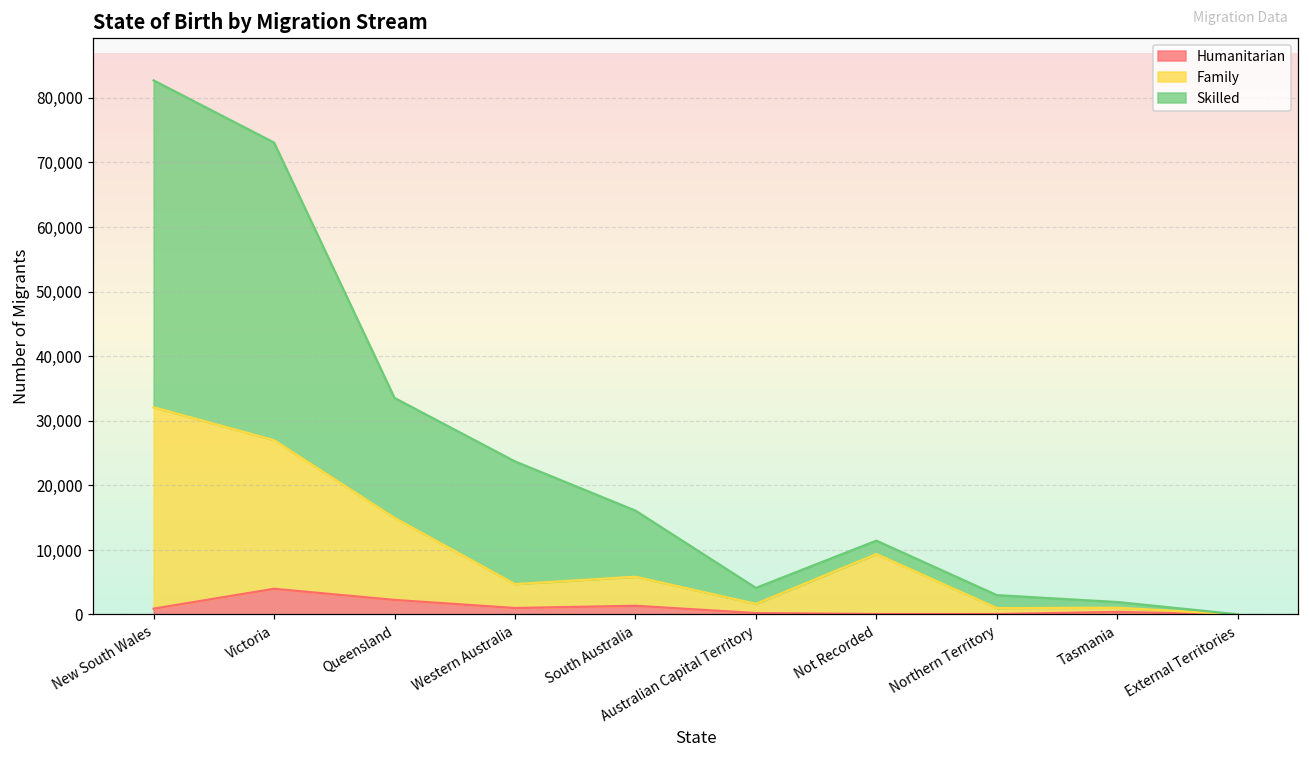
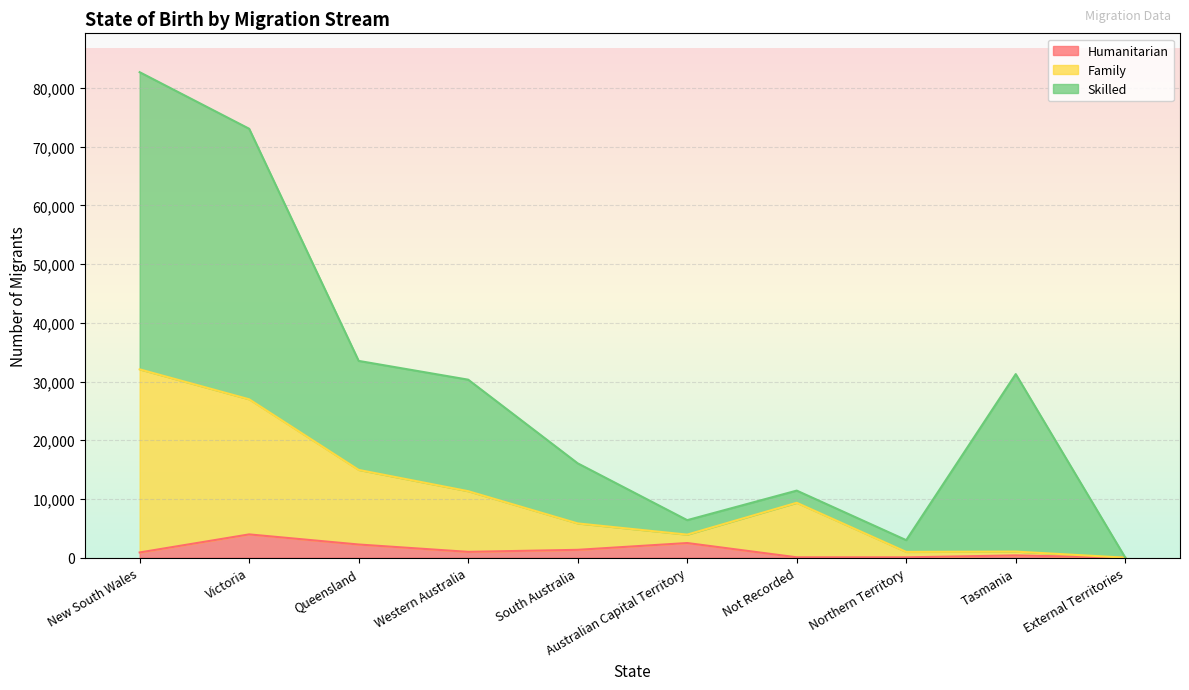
  {
    "Humanitarian": {
      "New South Wales": "1,000",
      "Victoria": "4,000",
      "Queensland": "2,000",
      "Western Australia": "1,000",
      "South Australia": "1,000",
-     "Australian Capital Territory": "0",
+     "Australian Capital Territory": "3,000",
      "Not Recorded": "0",
      "Northern Territory": "0",
      "Tasmania": "0"
    },
    "Family": {
      "New South Wales": "31,000",
      "Victoria": "23,000",
      "Queensland": "13,000",
-     "Western Australia": "4,000",
+     "Western Australia": "10,000",
      "South Australia": "4,000",
      "Australian Capital Territory": "1,000",
      "Not Recorded": "9,000",
      "Northern Territory": "1,000",
      "Tasmania": "1,000"
    },
    "Skilled": {
      "New South Wales": "51,000",
      "Victoria": "46,000",
      "Queensland": "19,000",
      "Western Australia": "19,000",
      "South Australia": "10,000",
      "Australian Capital Territory": "2,000",
      "Not Recorded": "2,000",
      "Northern Territory": "2,000",
-     "Tasmania": "1,000"
+     "Tasmania": "30,000"
    }
  }
